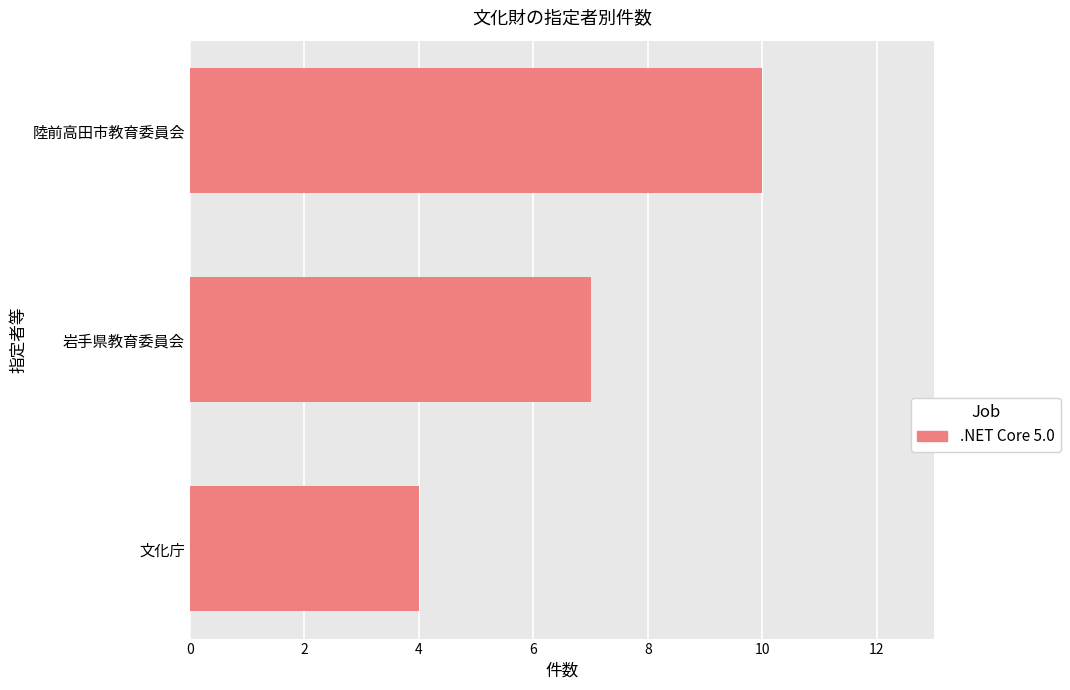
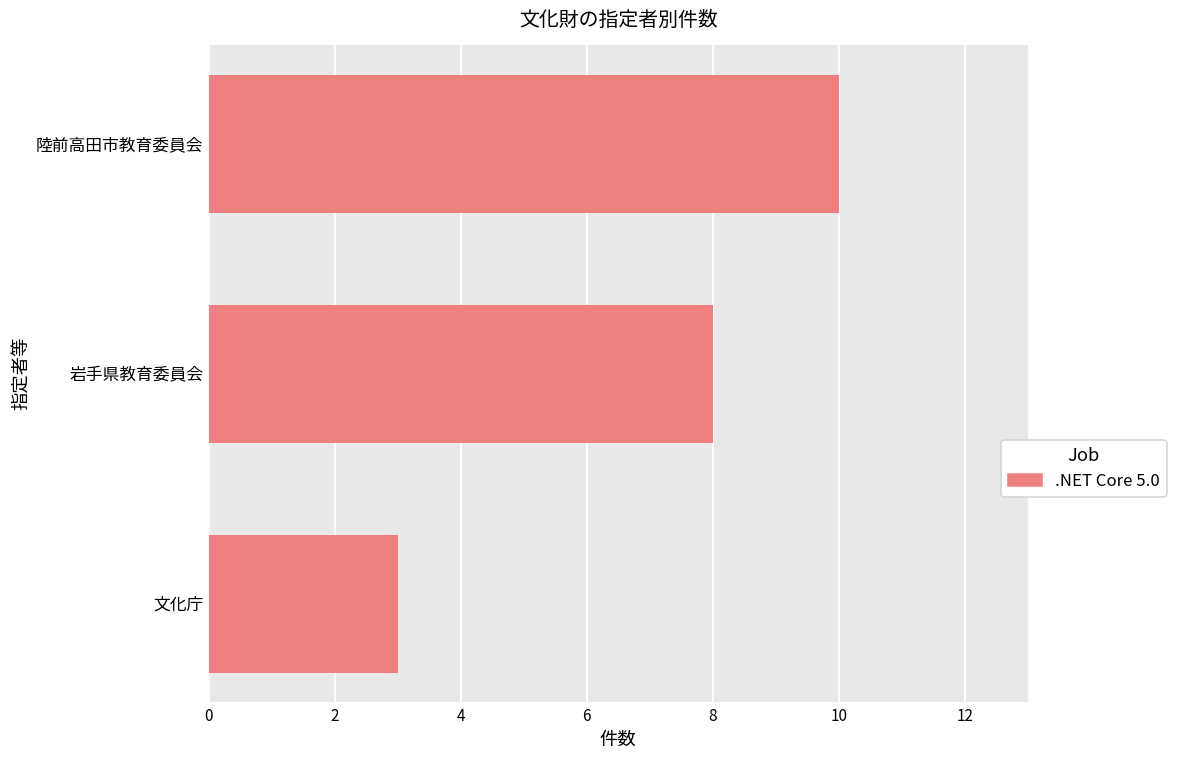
  {
    "陸前高田市教育委員会": 10,
-   "岩手県教育委員会": 7,
-   "文化庁": 4
+   "岩手県教育委員会": 8,
+   "文化庁": 3
  }
